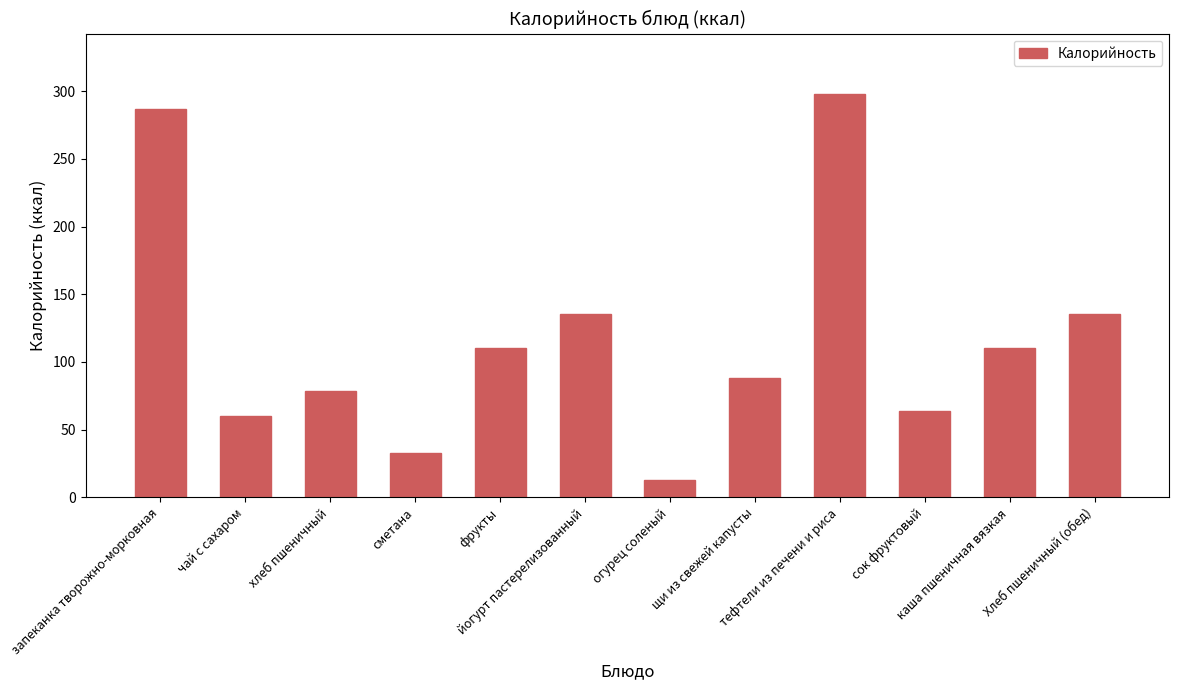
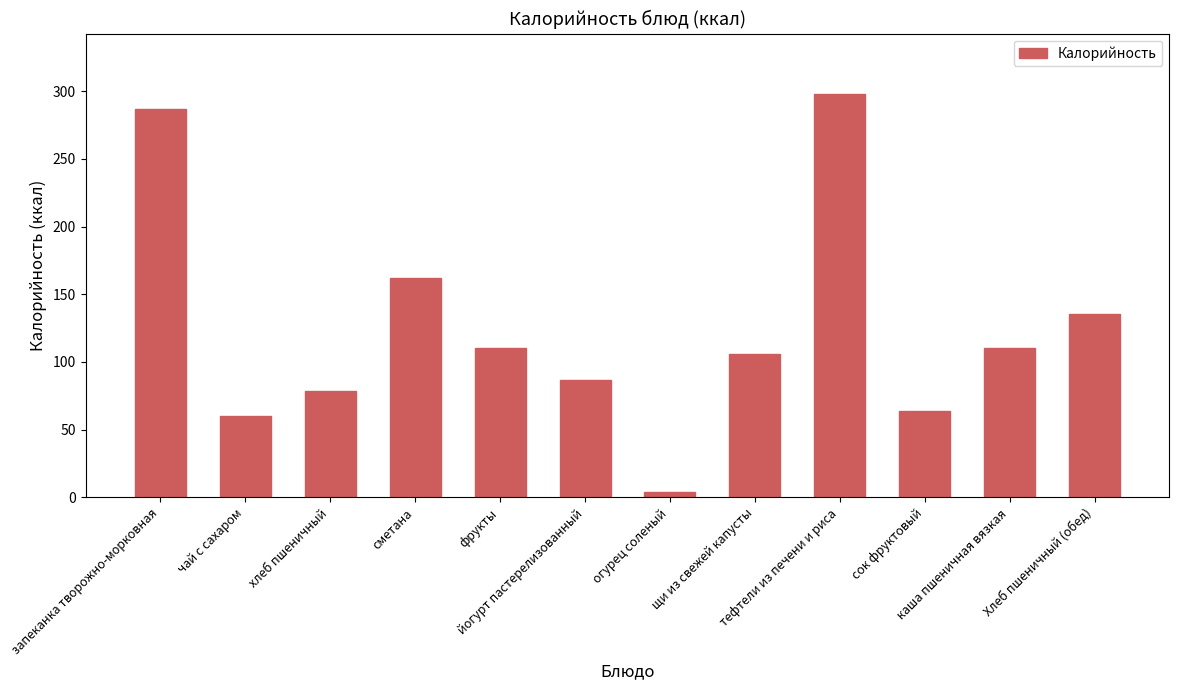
  {
    "запеканка творожно-морковная": 287,
    "чай с сахаром": 60,
    "хлеб пшеничный": 78,
-   "сметана": 32,
+   "сметана": 162,
    "фрукты": 110,
-   "йогурт пастерелизованный": 135,
-   "огурец соленый": 13,
-   "щи из свежей капусты": 88,
+   "йогурт пастерелизованный": 87,
+   "огурец соленый": 4,
+   "щи из свежей капусты": 106,
    "тефтели из печени и риса": 298,
    "сок фруктовый": 64,
    "каша пшеничная вязкая": 110,
    "Хлеб пшеничный (обед)": 136
  }
